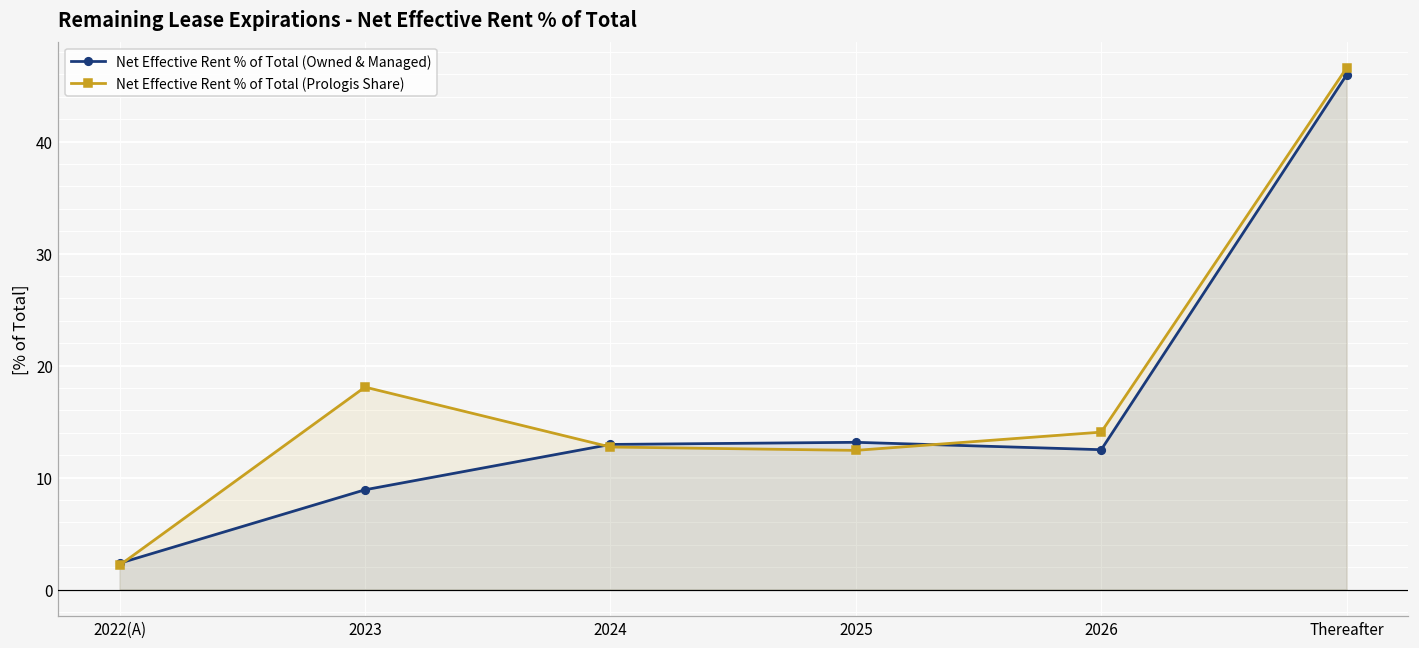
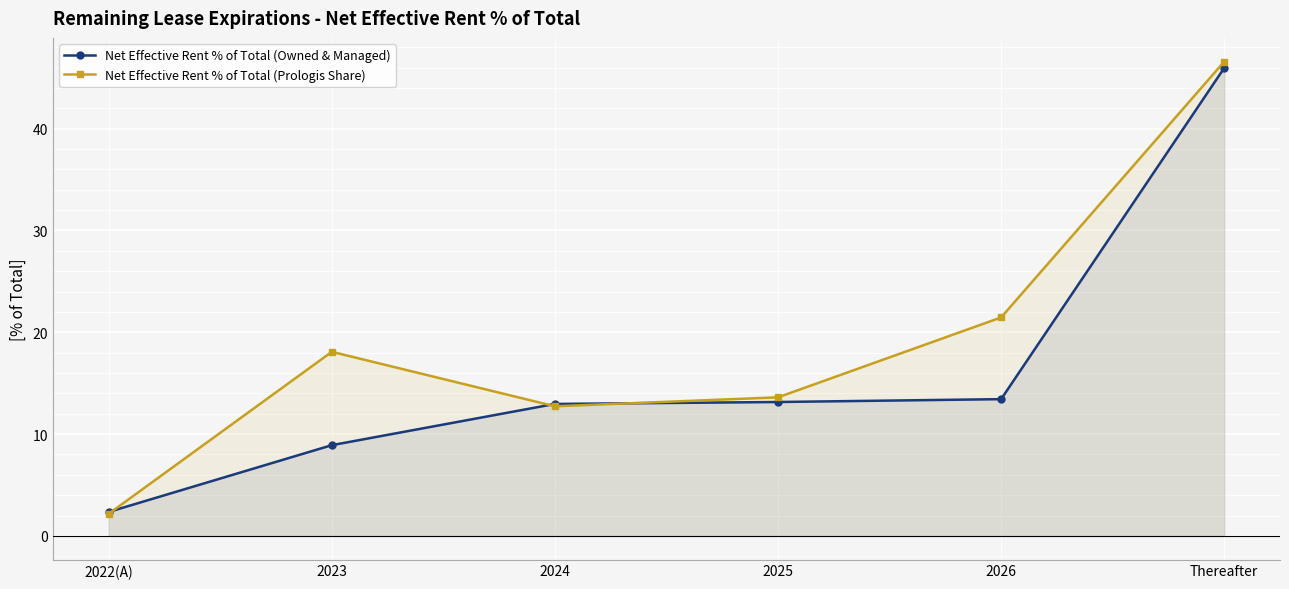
  {
    "Net Effective Rent % of Total (Owned & Managed)": {
      "2023": 8.9,
      "2025": 13.2,
-     "2026": 12.5,
+     "2026": 13.4,
      "Thereafter": 46.0
    },
    "Net Effective Rent % of Total (Prologis Share)": {
      "2023": 18.1,
-     "2025": 12.4,
-     "2026": 14.1,
+     "2025": 13.6,
+     "2026": 21.5,
      "Thereafter": 46.6
    }
  }
